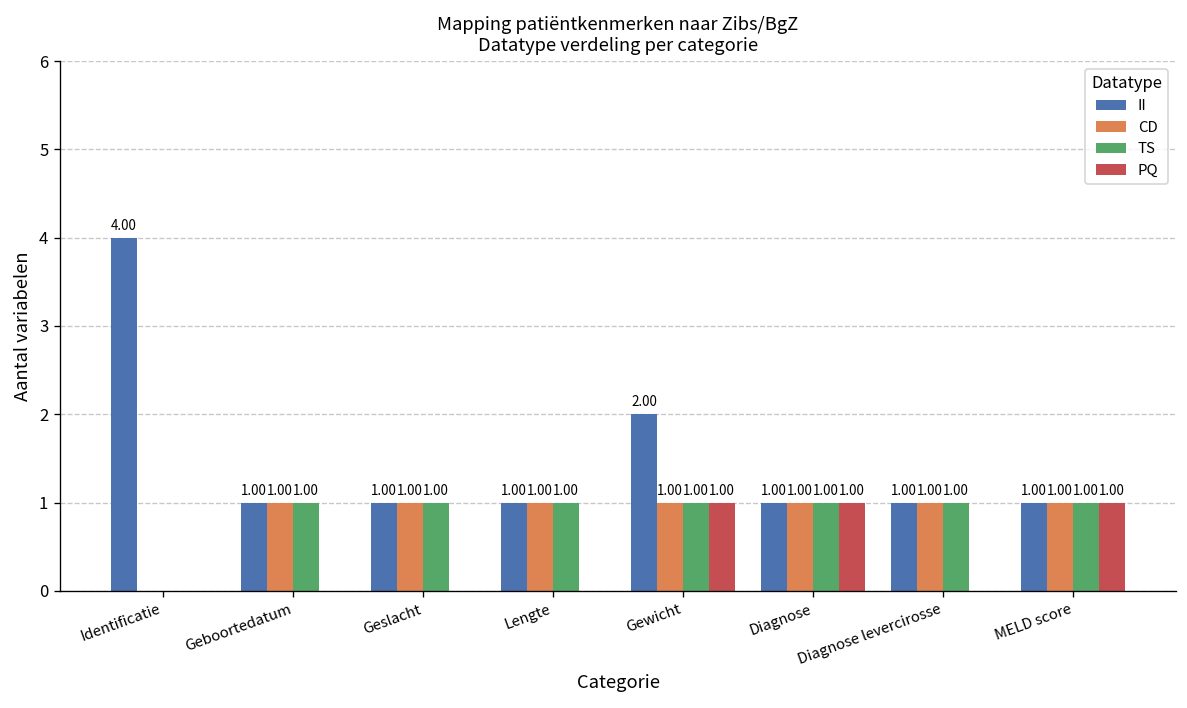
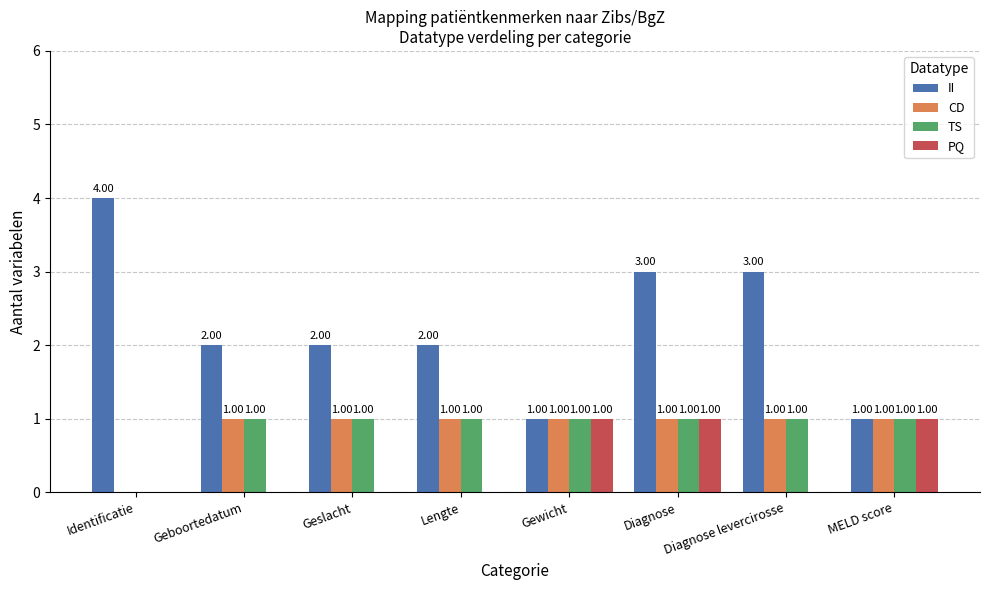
  {
    "II": {
      "Identificatie": 4.00,
-     "Geboortedatum": 1.00,
-     "Geslacht": 1.00,
-     "Lengte": 1.00,
-     "Gewicht": 2.00,
-     "Diagnose": 1.00,
-     "Diagnose levercirosse": 1.00,
+     "Geboortedatum": 2.00,
+     "Geslacht": 2.00,
+     "Lengte": 2.00,
+     "Gewicht": 1.00,
+     "Diagnose": 3.00,
+     "Diagnose levercirosse": 3.00,
      "MELD score": 1.00
    },
    "TS": {
      "Geboortedatum": 1.00,
      "Geslacht": 1.00,
      "Lengte": 1.00,
      "Gewicht": 1.00,
      "Diagnose": 1.00,
      "Diagnose levercirosse": 1.00,
      "MELD score": 1.00
    }
  }
